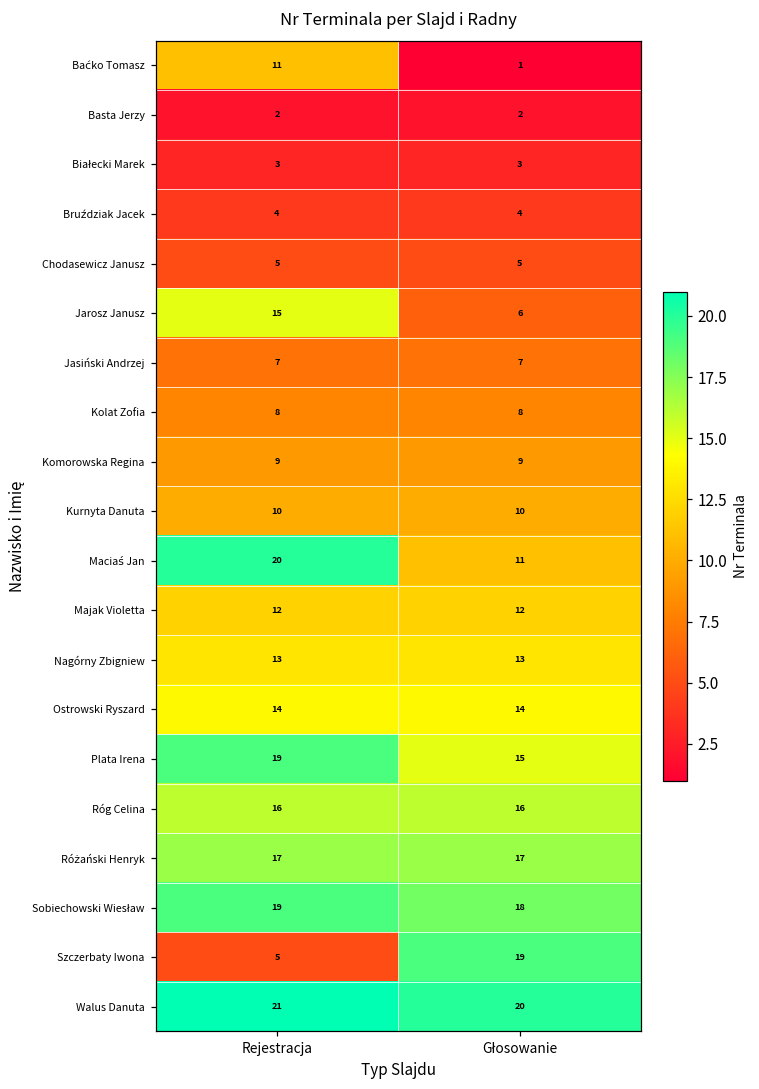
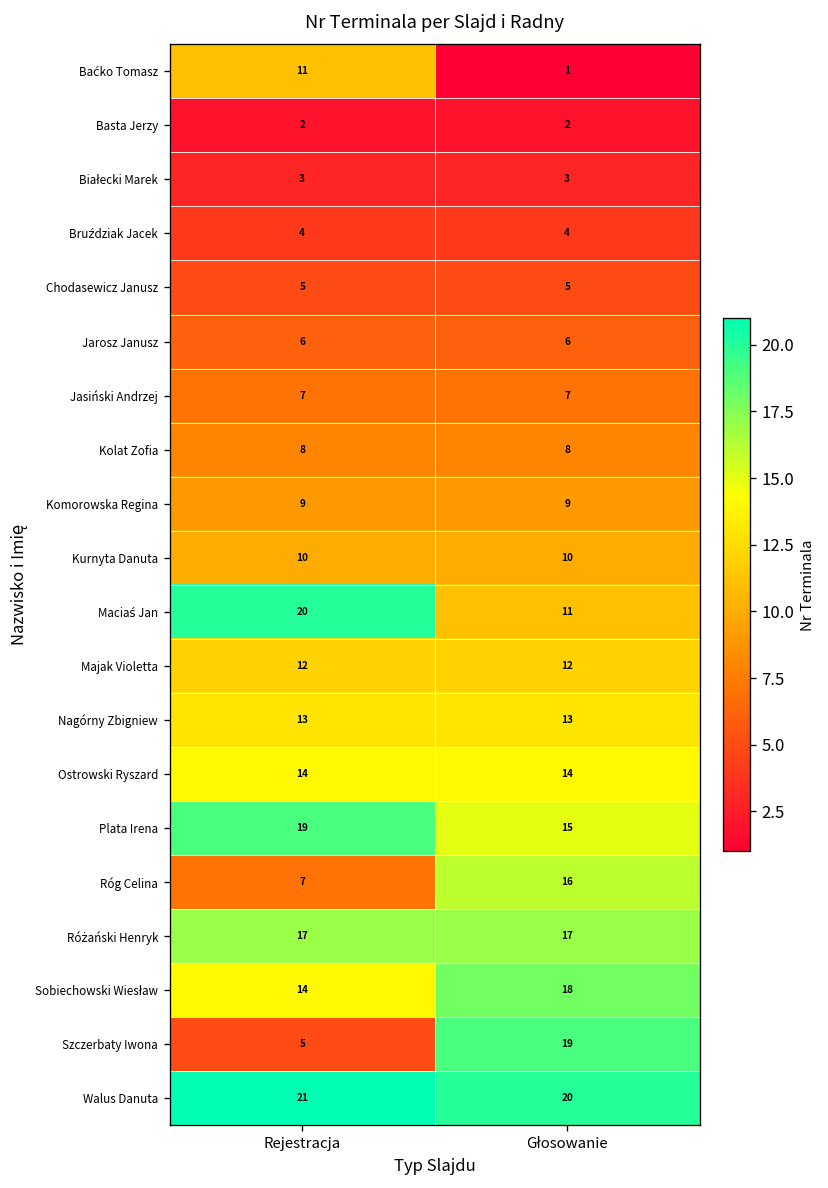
  {
    "Baćko Tomasz": {
      "Rejestracja": 11,
      "Głosowanie": 1
    },
    "Basta Jerzy": {
      "Rejestracja": 2,
      "Głosowanie": 2
    },
    "Białecki Marek": {
      "Rejestracja": 3,
      "Głosowanie": 3
    },
    "Bruździak Jacek": {
      "Rejestracja": 4,
      "Głosowanie": 4
    },
    "Chodasewicz Janusz": {
      "Rejestracja": 5,
      "Głosowanie": 5
    },
    "Jarosz Janusz": {
-     "Rejestracja": 15,
+     "Rejestracja": 6,
      "Głosowanie": 6
    },
    "Jasiński Andrzej": {
      "Rejestracja": 7,
      "Głosowanie": 7
    },
    "Kolat Zofia": {
      "Rejestracja": 8,
      "Głosowanie": 8
    },
    "Komorowska Regina": {
      "Rejestracja": 9,
      "Głosowanie": 9
    },
    "Kurnyta Danuta": {
      "Rejestracja": 10,
      "Głosowanie": 10
    },
    "Maciaś Jan": {
      "Rejestracja": 20,
      "Głosowanie": 11
    },
    "Majak Violetta": {
      "Rejestracja": 12,
      "Głosowanie": 12
    },
    "Nagórny Zbigniew": {
      "Rejestracja": 13,
      "Głosowanie": 13
    },
    "Ostrowski Ryszard": {
      "Rejestracja": 14,
      "Głosowanie": 14
    },
    "Plata Irena": {
      "Rejestracja": 19,
      "Głosowanie": 15
    },
    "Róg Celina": {
-     "Rejestracja": 16,
+     "Rejestracja": 7,
      "Głosowanie": 16
    },
    "Różański Henryk": {
      "Rejestracja": 17,
      "Głosowanie": 17
    },
    "Sobiechowski Wiesław": {
-     "Rejestracja": 19,
+     "Rejestracja": 14,
      "Głosowanie": 18
    },
    "Szczerbaty Iwona": {
      "Rejestracja": 5,
      "Głosowanie": 19
    },
    "Walus Danuta": {
      "Rejestracja": 21,
      "Głosowanie": 20
    }
  }
